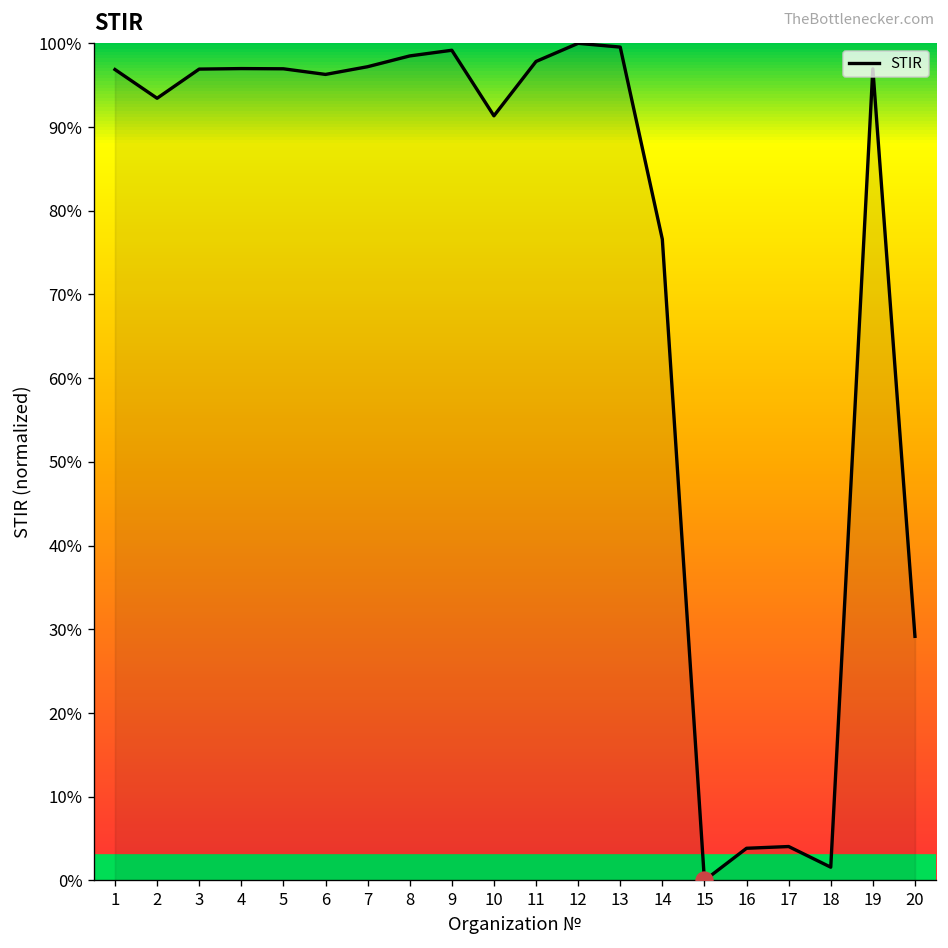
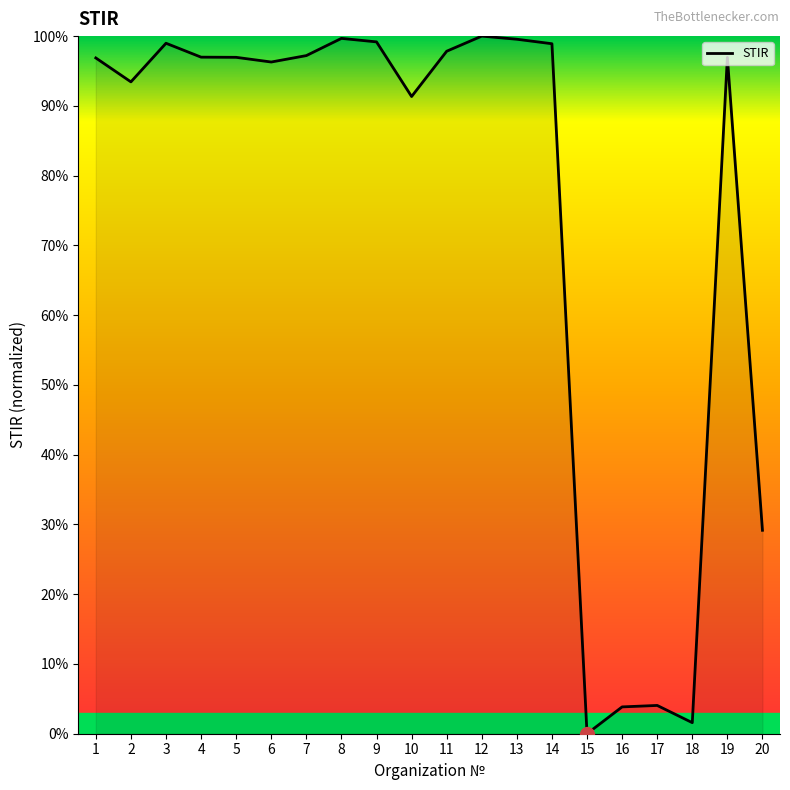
  {
    "STIR": {
      "1": "97%",
      "2": "93%",
-     "3": "97%",
+     "3": "99%",
      "4": "97%",
      "5": "97%",
      "6": "96%",
      "7": "97%",
-     "8": "98%",
+     "8": "100%",
      "9": "99%",
      "10": "91%",
      "11": "98%",
      "12": "100%",
      "13": "100%",
-     "14": "77%",
+     "14": "99%",
      "16": "4%",
      "17": "4%",
      "20": "29%"
    }
  }
